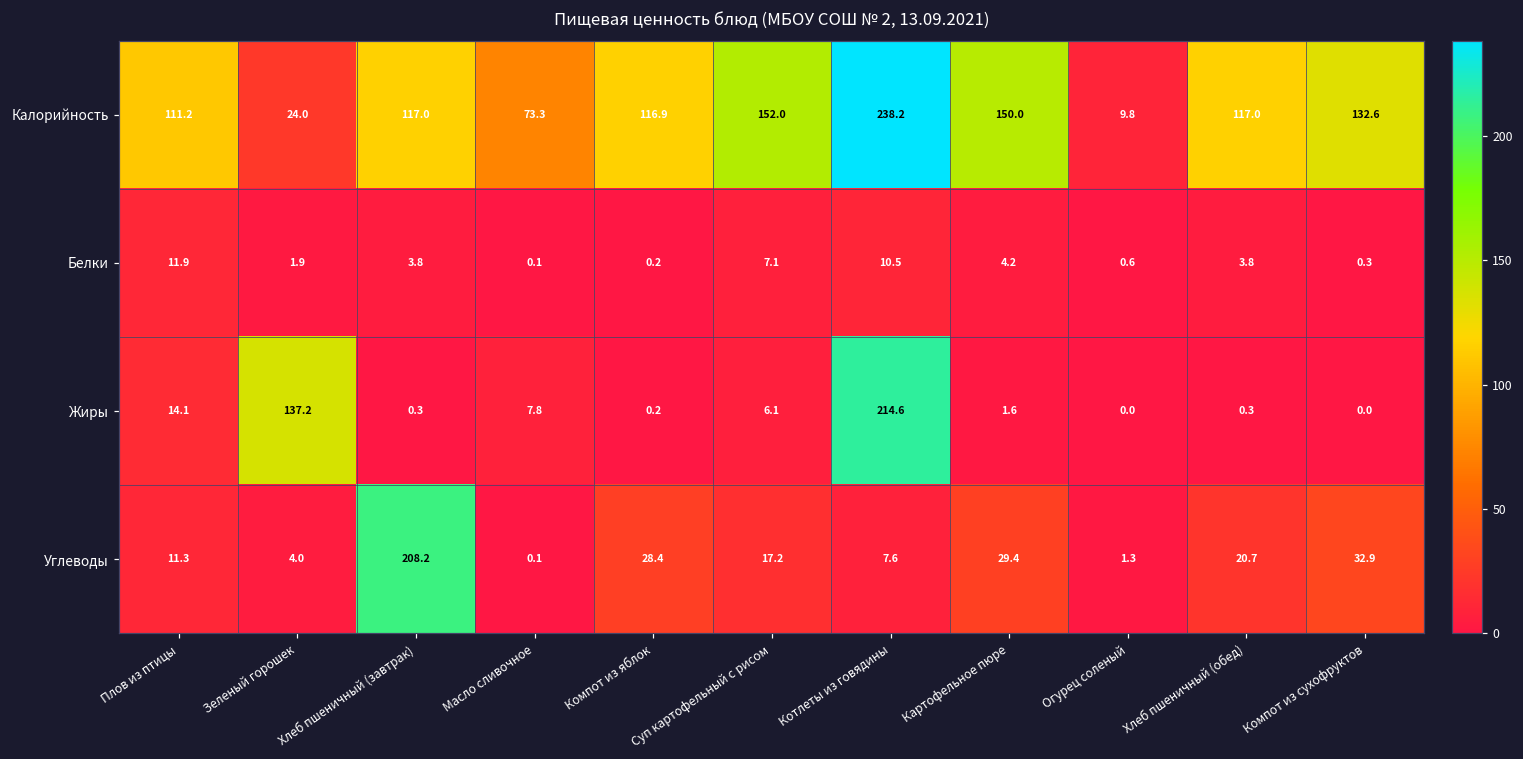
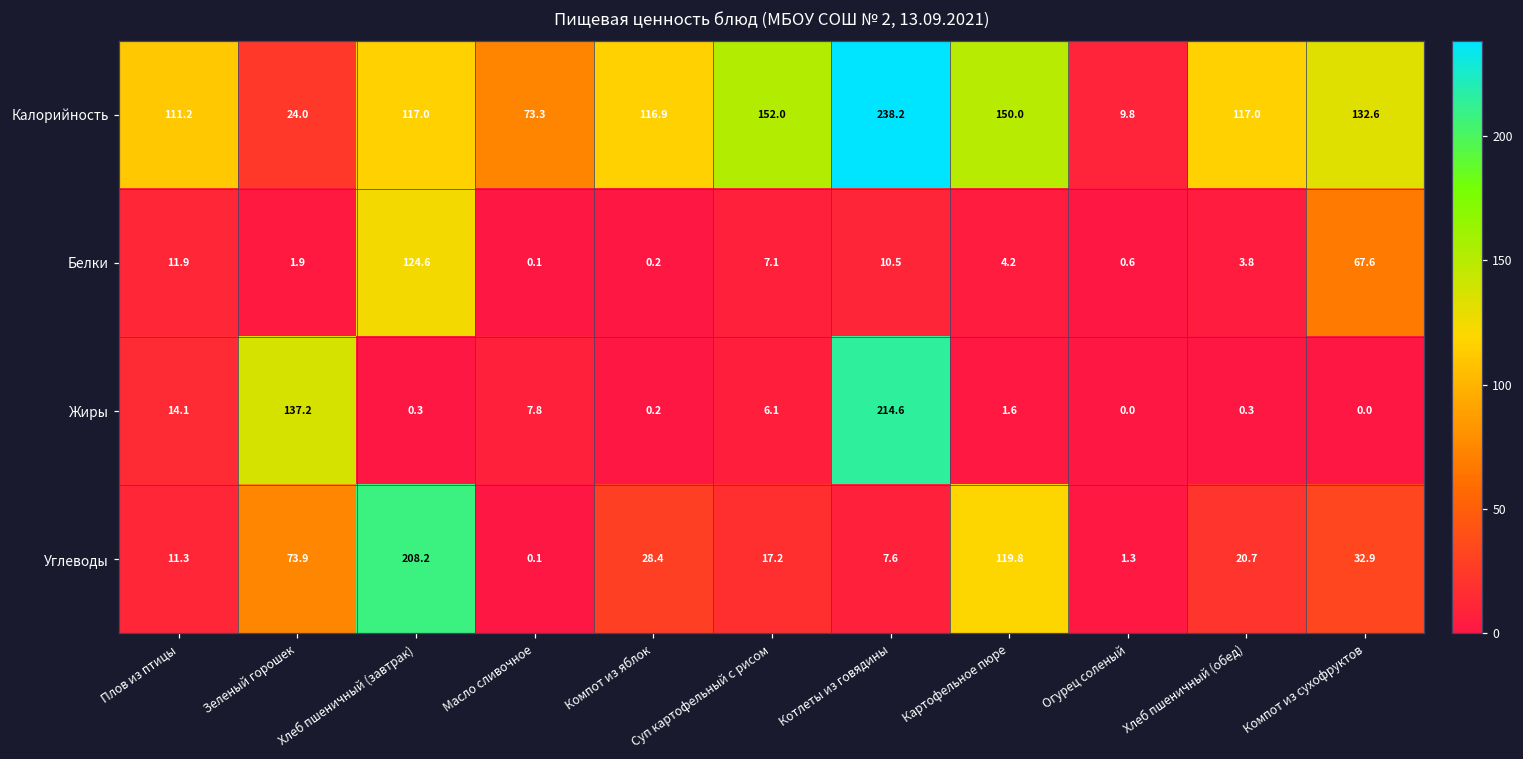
  {
    "Калорийность": {
      "Плов из птицы": 111.2,
      "Зеленый горошек": 24.0,
      "Хлеб пшеничный (завтрак)": 117.0,
      "Масло сливочное": 73.3,
      "Компот из яблок": 116.9,
      "Суп картофельный с рисом": 152.0,
      "Котлеты из говядины": 238.2,
      "Картофельное пюре": 150.0,
      "Огурец соленый": 9.8,
      "Хлеб пшеничный (обед)": 117.0,
      "Компот из сухофруктов": 132.6
    },
    "Белки": {
      "Плов из птицы": 11.9,
      "Зеленый горошек": 1.9,
-     "Хлеб пшеничный (завтрак)": 3.8,
+     "Хлеб пшеничный (завтрак)": 124.6,
      "Масло сливочное": 0.1,
      "Компот из яблок": 0.2,
      "Суп картофельный с рисом": 7.1,
      "Котлеты из говядины": 10.5,
      "Картофельное пюре": 4.2,
      "Огурец соленый": 0.6,
      "Хлеб пшеничный (обед)": 3.8,
-     "Компот из сухофруктов": 0.3
+     "Компот из сухофруктов": 67.6
    },
    "Жиры": {
      "Плов из птицы": 14.1,
      "Зеленый горошек": 137.2,
      "Хлеб пшеничный (завтрак)": 0.3,
      "Масло сливочное": 7.8,
      "Компот из яблок": 0.2,
      "Суп картофельный с рисом": 6.1,
      "Котлеты из говядины": 214.6,
      "Картофельное пюре": 1.6,
      "Огурец соленый": 0.0,
      "Хлеб пшеничный (обед)": 0.3,
      "Компот из сухофруктов": 0.0
    },
    "Углеводы": {
      "Плов из птицы": 11.3,
-     "Зеленый горошек": 4.0,
+     "Зеленый горошек": 73.9,
      "Хлеб пшеничный (завтрак)": 208.2,
      "Масло сливочное": 0.1,
      "Компот из яблок": 28.4,
      "Суп картофельный с рисом": 17.2,
      "Котлеты из говядины": 7.6,
-     "Картофельное пюре": 29.4,
+     "Картофельное пюре": 119.8,
      "Огурец соленый": 1.3,
      "Хлеб пшеничный (обед)": 20.7,
      "Компот из сухофруктов": 32.9
    }
  }
